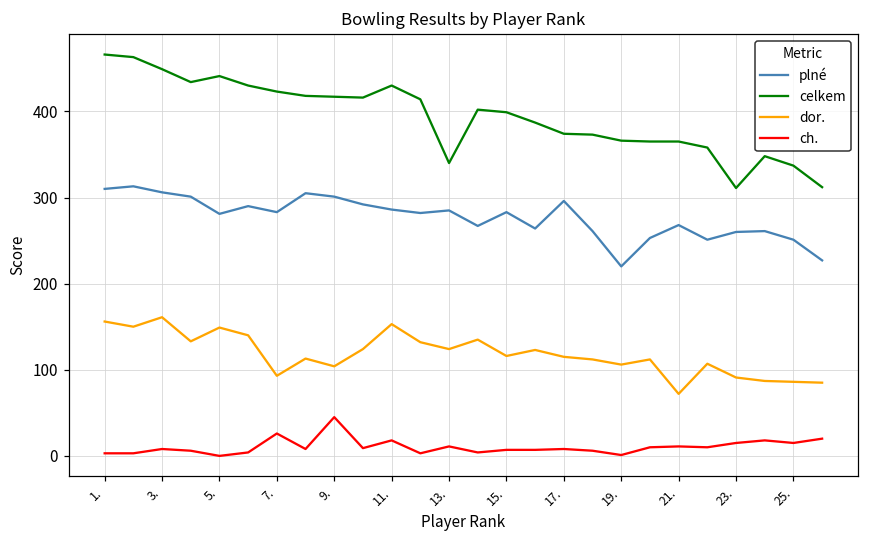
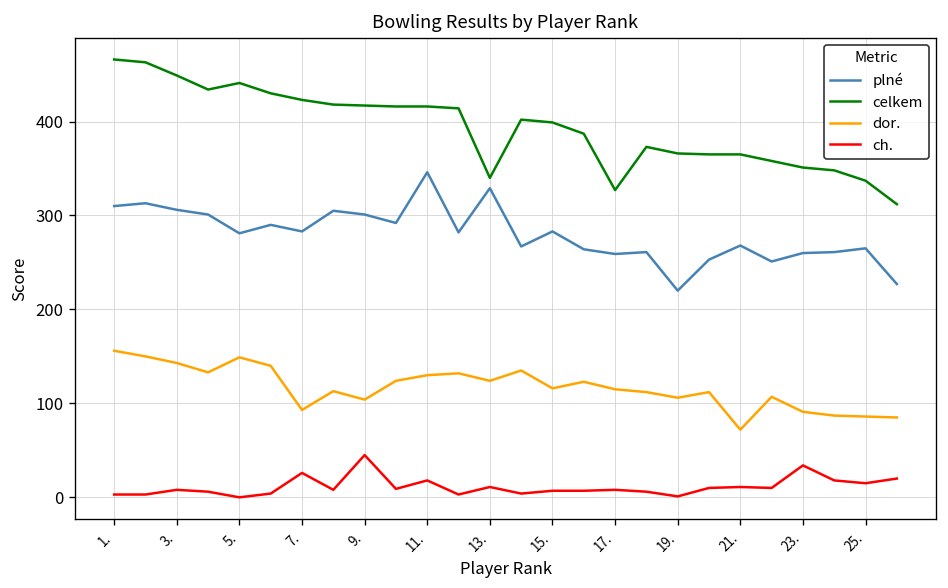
  {
    "plné": {
      "1.": 310,
      "3.": 310,
      "5.": 280,
      "7.": 280,
      "9.": 300,
-     "11.": 290,
-     "13.": 290,
+     "11.": 350,
+     "13.": 330,
      "15.": 280,
-     "17.": 300,
+     "17.": 260,
      "19.": 220,
      "21.": 270,
      "23.": 260,
-     "25.": 250
+     "25.": 270
    },
    "celkem": {
      "1.": 470,
      "3.": 450,
      "5.": 440,
      "7.": 420,
      "9.": 420,
-     "11.": 430,
+     "11.": 420,
      "13.": 340,
      "15.": 400,
-     "17.": 370,
+     "17.": 330,
      "19.": 370,
      "21.": 370,
-     "23.": 310,
+     "23.": 350,
      "25.": 340
    },
    "dor.": {
      "1.": 160,
-     "3.": 160,
+     "3.": 140,
      "5.": 150,
      "7.": 90,
      "9.": 100,
-     "11.": 150,
+     "11.": 130,
      "13.": 120,
      "15.": 120,
      "17.": 120,
      "19.": 110,
      "21.": 70,
      "23.": 90,
      "25.": 90
    },
    "ch.": {
      "1.": 0,
      "3.": 10,
      "5.": 0,
      "7.": 30,
      "9.": 50,
      "11.": 20,
      "13.": 10,
      "15.": 10,
      "17.": 10,
      "19.": 0,
      "21.": 10,
-     "23.": 20,
+     "23.": 30,
      "25.": 20
    }
  }
